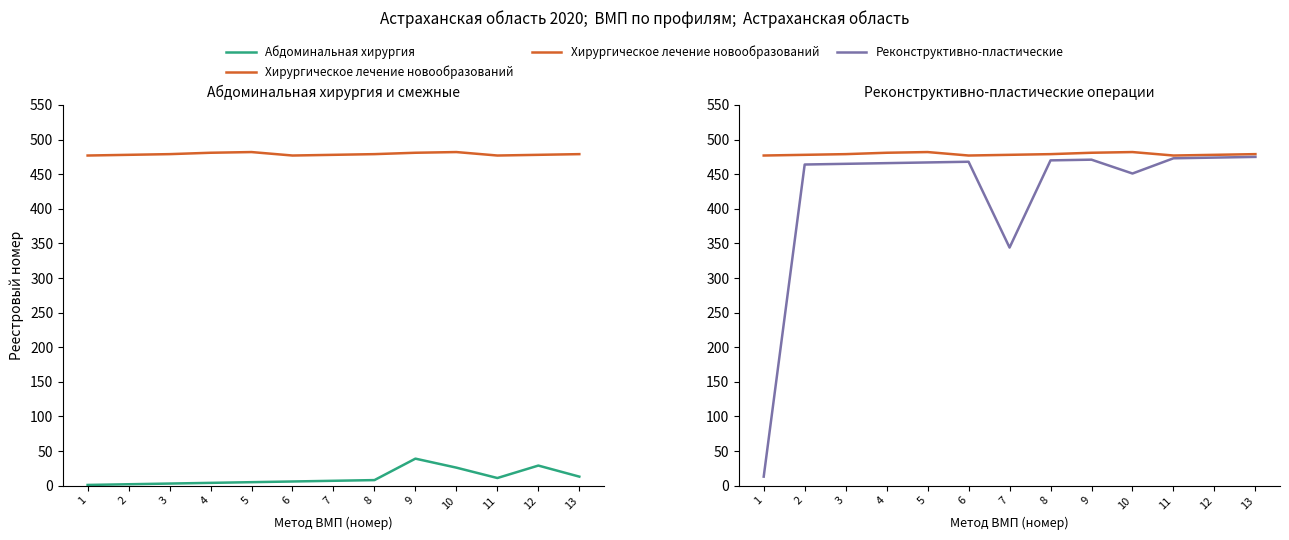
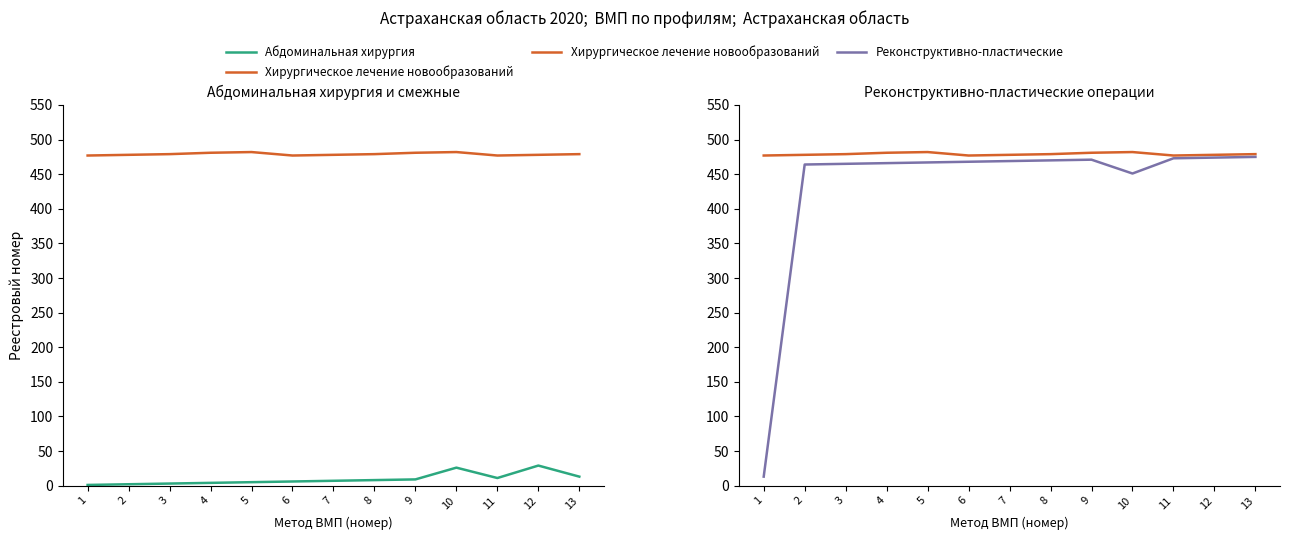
  {
    "Абдоминальная хирургия и смежные": {
      "Абдоминальная хирургия": {
        "1": 0,
        "2": 0,
        "3": 0,
        "4": 0,
        "5": 10,
        "6": 10,
        "7": 10,
        "8": 10,
-       "9": 40,
+       "9": 10,
        "10": 30,
        "11": 10,
        "12": 30,
        "13": 10
      },
      "Хирургическое лечение новообразований": {
        "1": 480,
        "2": 480,
        "3": 480,
        "4": 480,
        "5": 480,
        "6": 480,
        "7": 480,
        "8": 480,
        "9": 480,
        "10": 480,
        "11": 480,
        "12": 480,
        "13": 480
      }
    },
    "Реконструктивно-пластические операции": {
      "Хирургическое лечение новообразований": {
        "1": 480,
        "2": 480,
        "3": 480,
        "4": 480,
        "5": 480,
        "6": 480,
        "7": 480,
        "8": 480,
        "9": 480,
        "10": 480,
        "11": 480,
        "12": 480,
        "13": 480
      },
      "Реконструктивно-пластические": {
        "1": 10,
        "2": 460,
        "3": 470,
        "4": 470,
        "5": 470,
        "6": 470,
-       "7": 340,
+       "7": 470,
        "8": 470,
        "9": 470,
        "10": 450,
        "11": 470,
        "12": 470,
        "13": 480
      }
    }
  }
